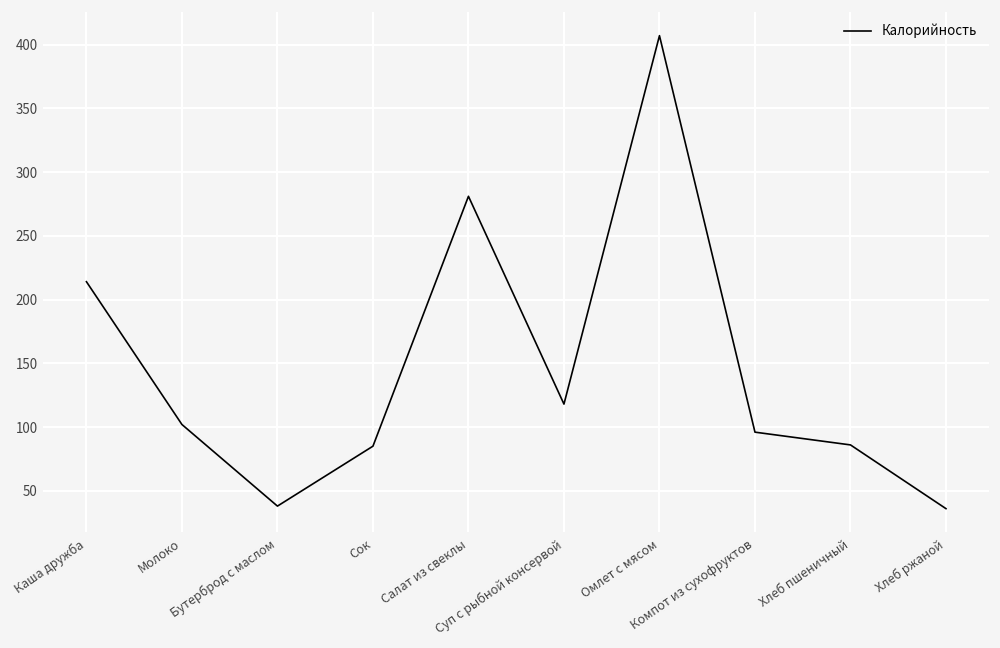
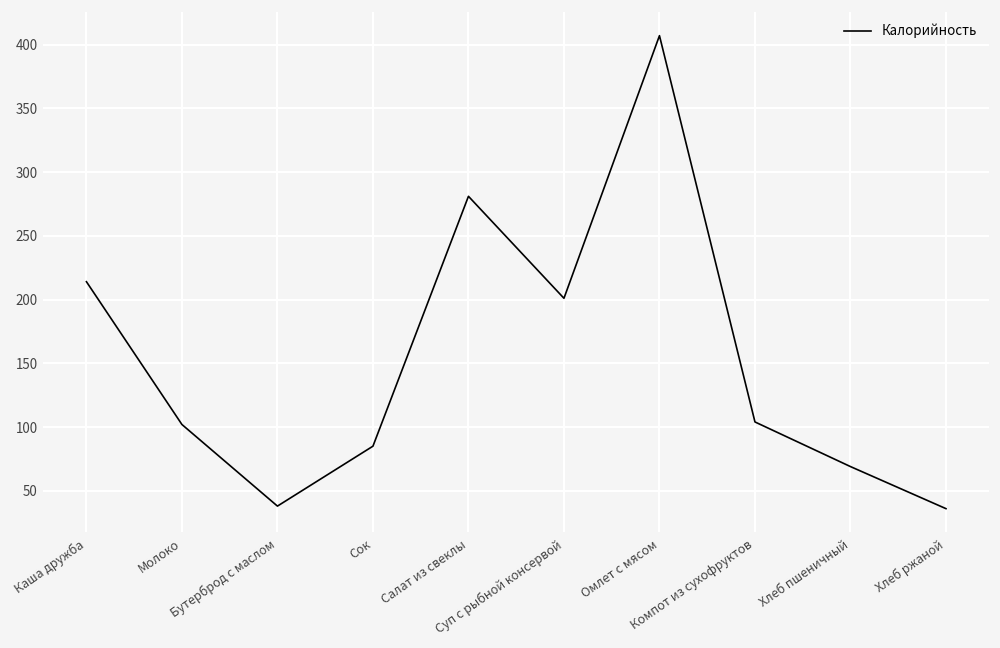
  {
    "Каша дружба": 214,
    "Молоко": 102,
    "Бутерброд с маслом": 38,
    "Сок": 85,
    "Салат из свеклы": 281,
-   "Суп с рыбной консервой": 118,
+   "Суп с рыбной консервой": 201,
    "Омлет с мясом": 407,
-   "Компот из сухофруктов": 96,
-   "Хлеб пшеничный": 86,
+   "Компот из сухофруктов": 104,
+   "Хлеб пшеничный": 69,
    "Хлеб ржаной": 36
  }
